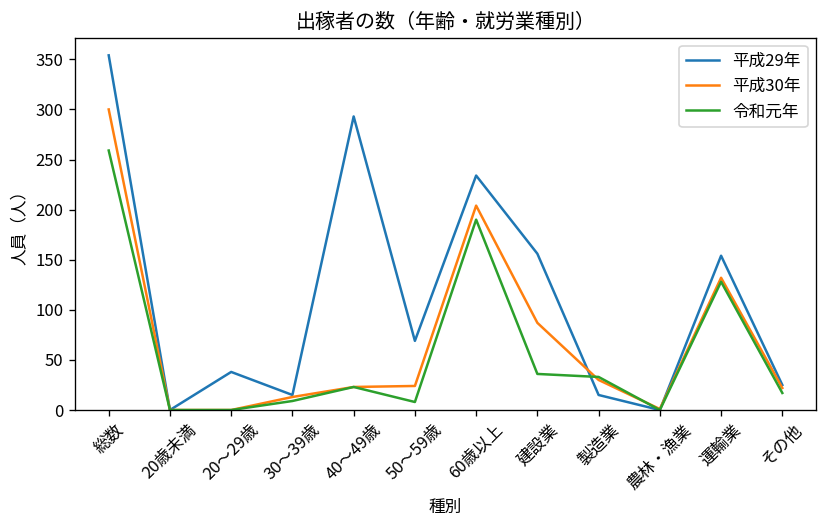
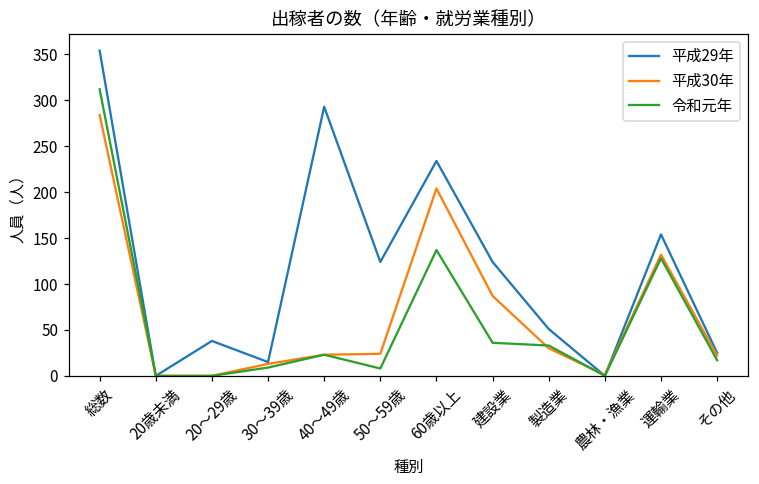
  {
    "平成29年": {
      "総数": 350,
      "20～29歳": 40,
      "40～49歳": 290,
-     "50～59歳": 70,
+     "50～59歳": 120,
      "60歳以上": 230,
-     "建設業": 160,
-     "製造業": 20,
+     "建設業": 120,
+     "製造業": 50,
      "運輸業": 150
    },
    "平成30年": {
-     "総数": 300,
+     "総数": 280,
      "50～59歳": 20,
      "60歳以上": 200,
      "建設業": 90,
      "運輸業": 130
    },
    "令和元年": {
-     "総数": 260,
+     "総数": 310,
      "30～39歳": 10,
      "50～59歳": 10,
-     "60歳以上": 190,
+     "60歳以上": 140,
      "建設業": 40,
      "運輸業": 130,
      "その他": 20
    }
  }
